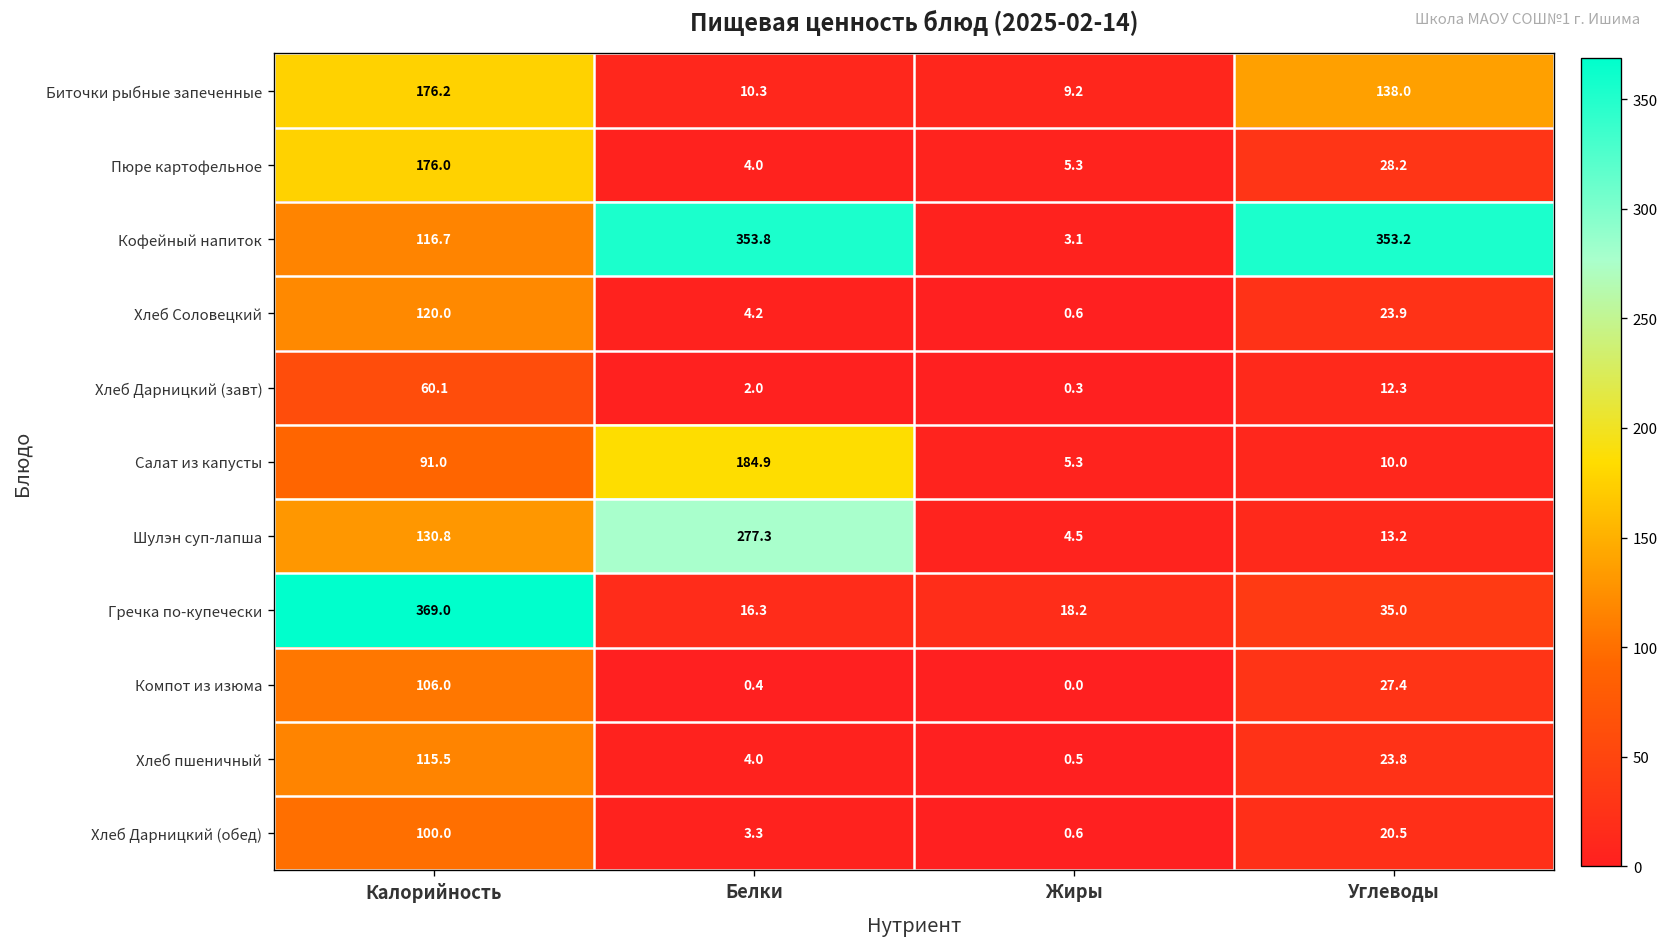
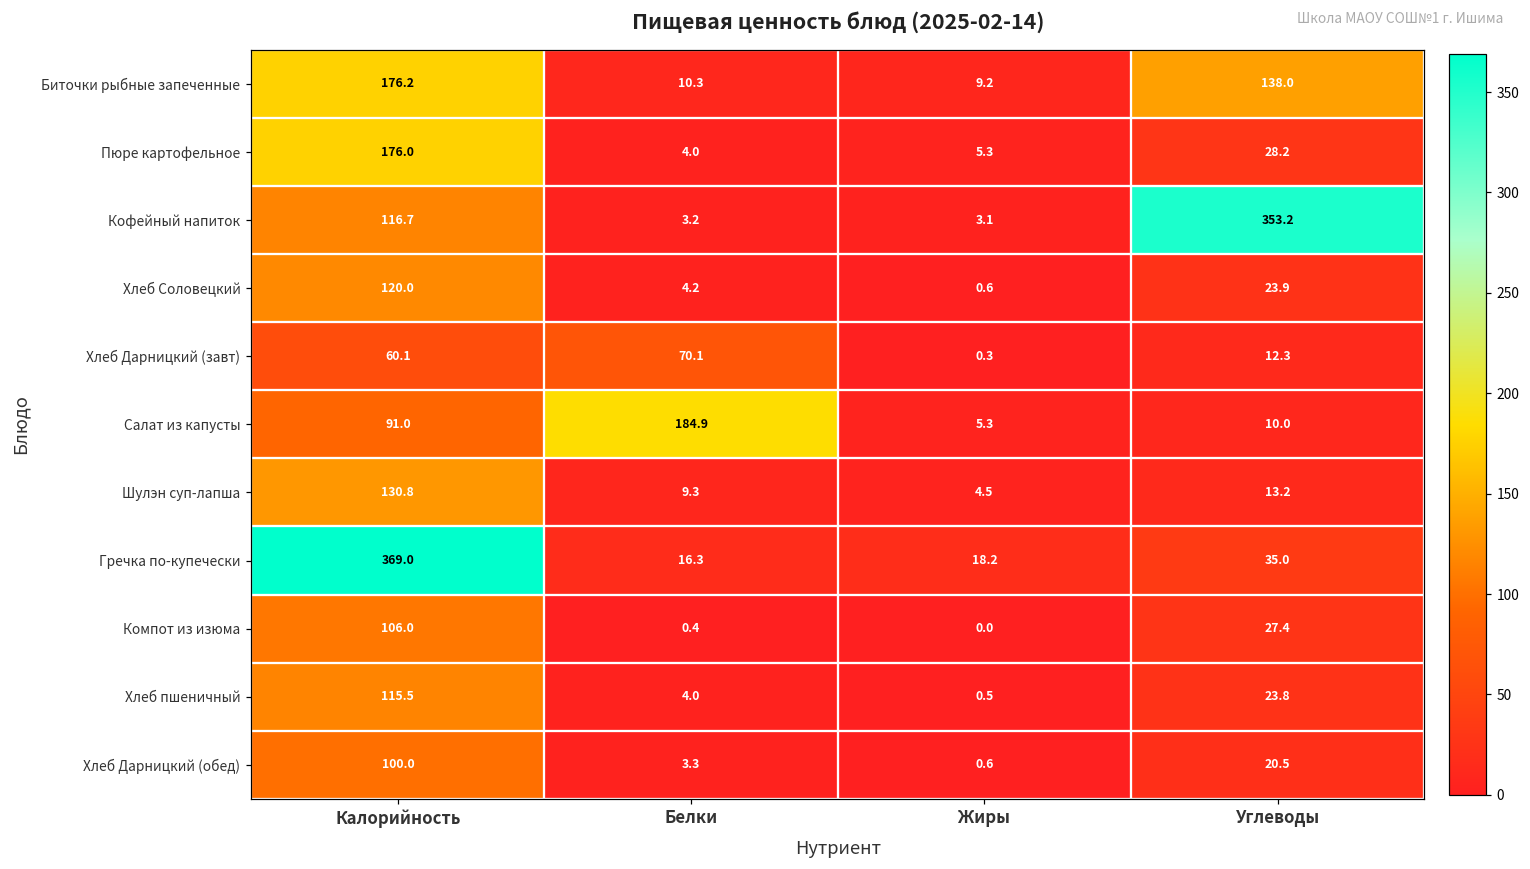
  {
    "Биточки рыбные запеченные": {
      "Калорийность": 176.2,
      "Белки": 10.3,
      "Жиры": 9.2,
      "Углеводы": 138.0
    },
    "Пюре картофельное": {
      "Калорийность": 176.0,
      "Белки": 4.0,
      "Жиры": 5.3,
      "Углеводы": 28.2
    },
    "Кофейный напиток": {
      "Калорийность": 116.7,
-     "Белки": 353.8,
+     "Белки": 3.2,
      "Жиры": 3.1,
      "Углеводы": 353.2
    },
    "Хлеб Соловецкий": {
      "Калорийность": 120.0,
      "Белки": 4.2,
      "Жиры": 0.6,
      "Углеводы": 23.9
    },
    "Хлеб Дарницкий (завт)": {
      "Калорийность": 60.1,
-     "Белки": 2.0,
+     "Белки": 70.1,
      "Жиры": 0.3,
      "Углеводы": 12.3
    },
    "Салат из капусты": {
      "Калорийность": 91.0,
      "Белки": 184.9,
      "Жиры": 5.3,
      "Углеводы": 10.0
    },
    "Шулэн суп-лапша": {
      "Калорийность": 130.8,
-     "Белки": 277.3,
+     "Белки": 9.3,
      "Жиры": 4.5,
      "Углеводы": 13.2
    },
    "Гречка по-купечески": {
      "Калорийность": 369.0,
      "Белки": 16.3,
      "Жиры": 18.2,
      "Углеводы": 35.0
    },
    "Компот из изюма": {
      "Калорийность": 106.0,
      "Белки": 0.4,
      "Жиры": 0.0,
      "Углеводы": 27.4
    },
    "Хлеб пшеничный": {
      "Калорийность": 115.5,
      "Белки": 4.0,
      "Жиры": 0.5,
      "Углеводы": 23.8
    },
    "Хлеб Дарницкий (обед)": {
      "Калорийность": 100.0,
      "Белки": 3.3,
      "Жиры": 0.6,
      "Углеводы": 20.5
    }
  }
